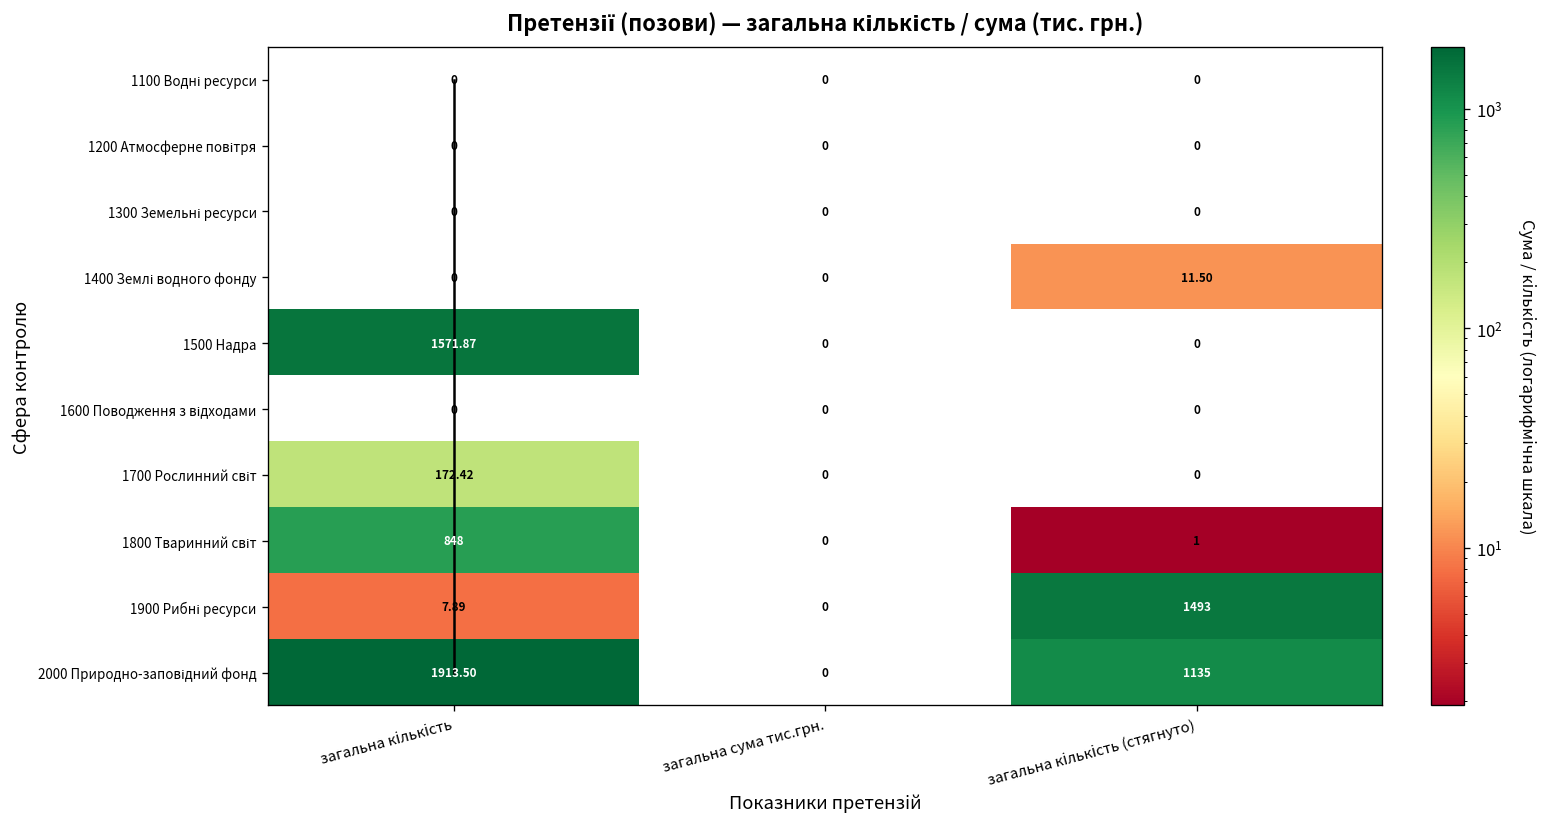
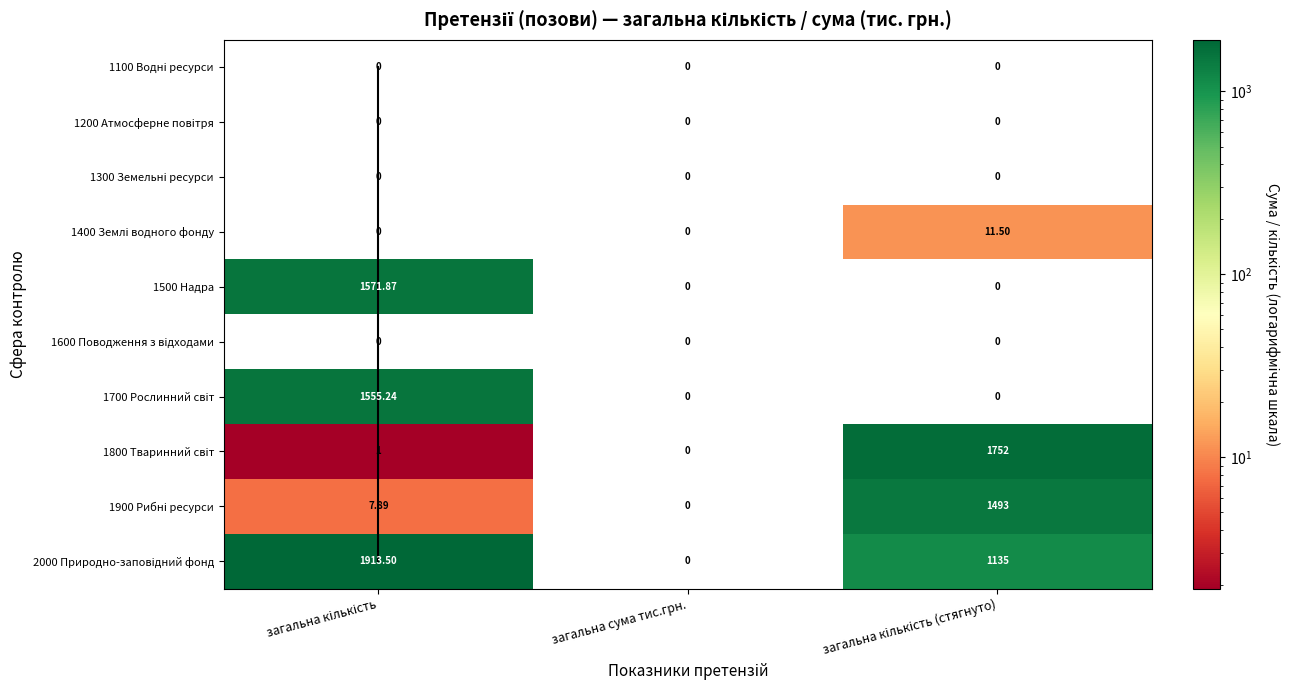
  {
    "1100 Водні ресурси": {
      "загальна сума тис.грн.": 0,
      "загальна кількість (стягнуто)": 0
    },
    "1200 Атмосферне повітря": {
      "загальна сума тис.грн.": 0,
      "загальна кількість (стягнуто)": 0
    },
    "1300 Земельні ресурси": {
      "загальна сума тис.грн.": 0,
      "загальна кількість (стягнуто)": 0
    },
    "1400 Землі водного фонду": {
      "загальна сума тис.грн.": 0,
      "загальна кількість (стягнуто)": 11.50
    },
    "1500 Надра": {
      "загальна сума тис.грн.": 0,
      "загальна кількість (стягнуто)": 0
    },
    "1600 Поводження з відходами": {
      "загальна сума тис.грн.": 0,
      "загальна кількість (стягнуто)": 0
    },
    "1700 Рослинний світ": {
-     "загальна кількість": 172.42,
+     "загальна кількість": 1555.24,
      "загальна сума тис.грн.": 0,
      "загальна кількість (стягнуто)": 0
    },
    "1800 Тваринний світ": {
-     "загальна кількість": 848,
+     "загальна кількість": 1,
      "загальна сума тис.грн.": 0,
-     "загальна кількість (стягнуто)": 1
+     "загальна кількість (стягнуто)": 1752
    },
    "1900 Рибні ресурси": {
      "загальна сума тис.грн.": 0,
      "загальна кількість (стягнуто)": 1493
    },
    "2000 Природно-заповідний фонд": {
      "загальна сума тис.грн.": 0,
      "загальна кількість (стягнуто)": 1135
    }
  }
